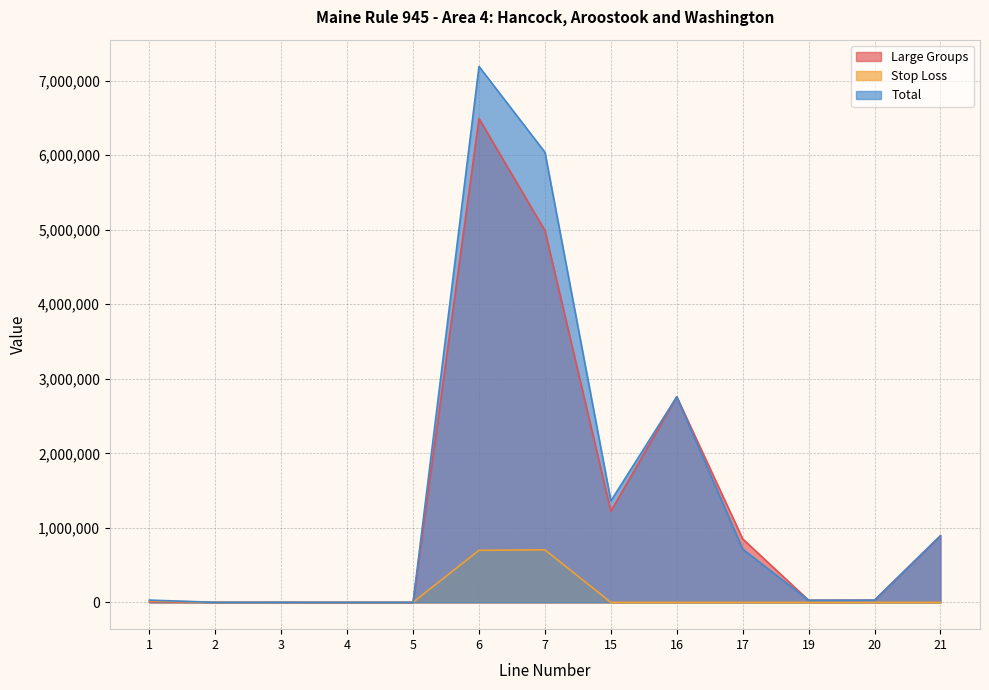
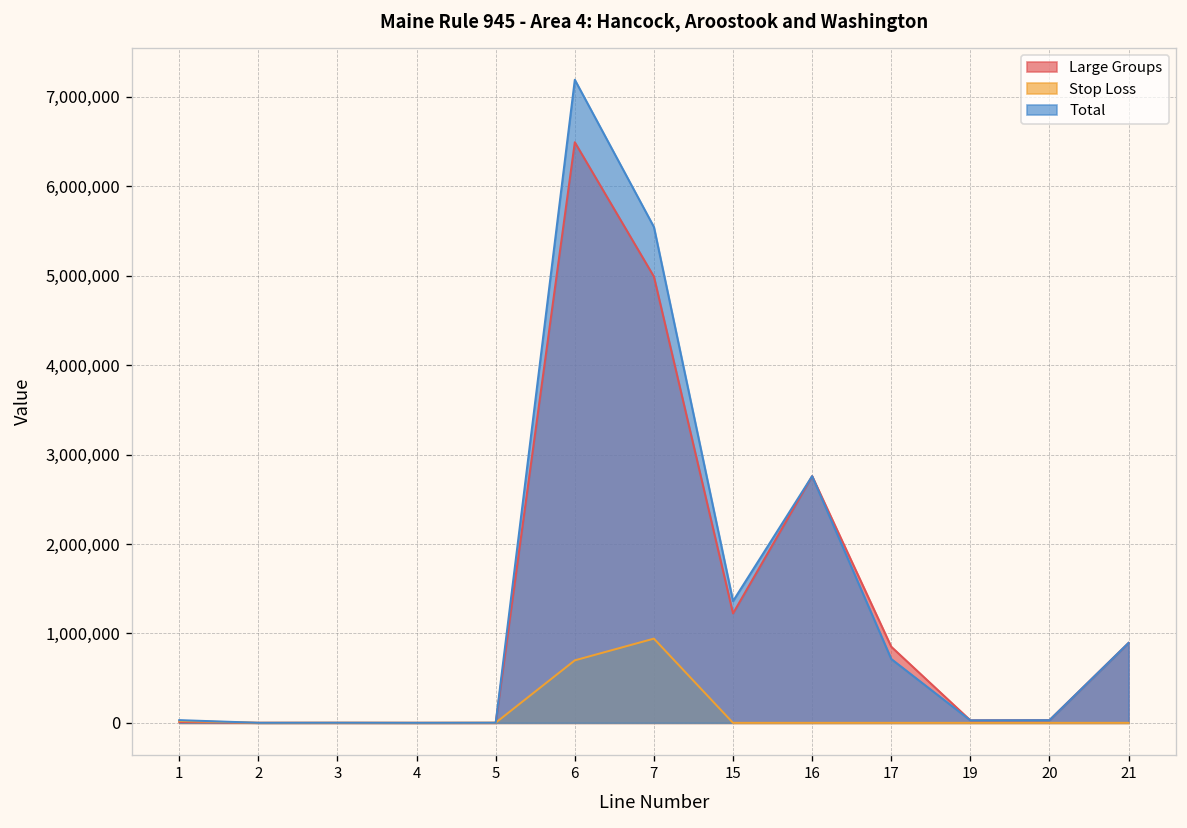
  {
    "Large Groups": {
      "6": "6,500,000",
      "7": "5,000,000",
      "15": "1,200,000",
      "17": "900,000"
    },
    "Stop Loss": {
      "6": "700,000",
-     "7": "700,000",
+     "7": "900,000",
      "15": "0",
      "16": "0",
      "17": "0",
      "21": "0"
    },
    "Total": {
      "6": "7,200,000",
-     "7": "6,000,000",
+     "7": "5,500,000",
      "15": "1,400,000",
      "17": "700,000"
    }
  }
